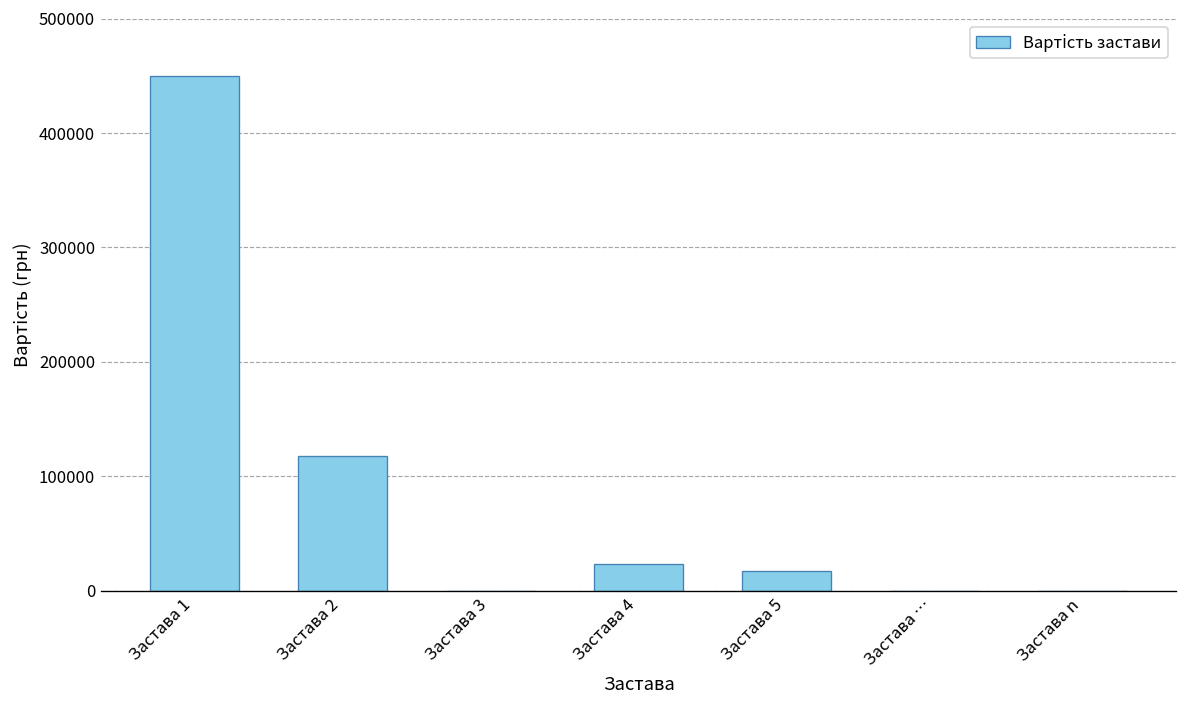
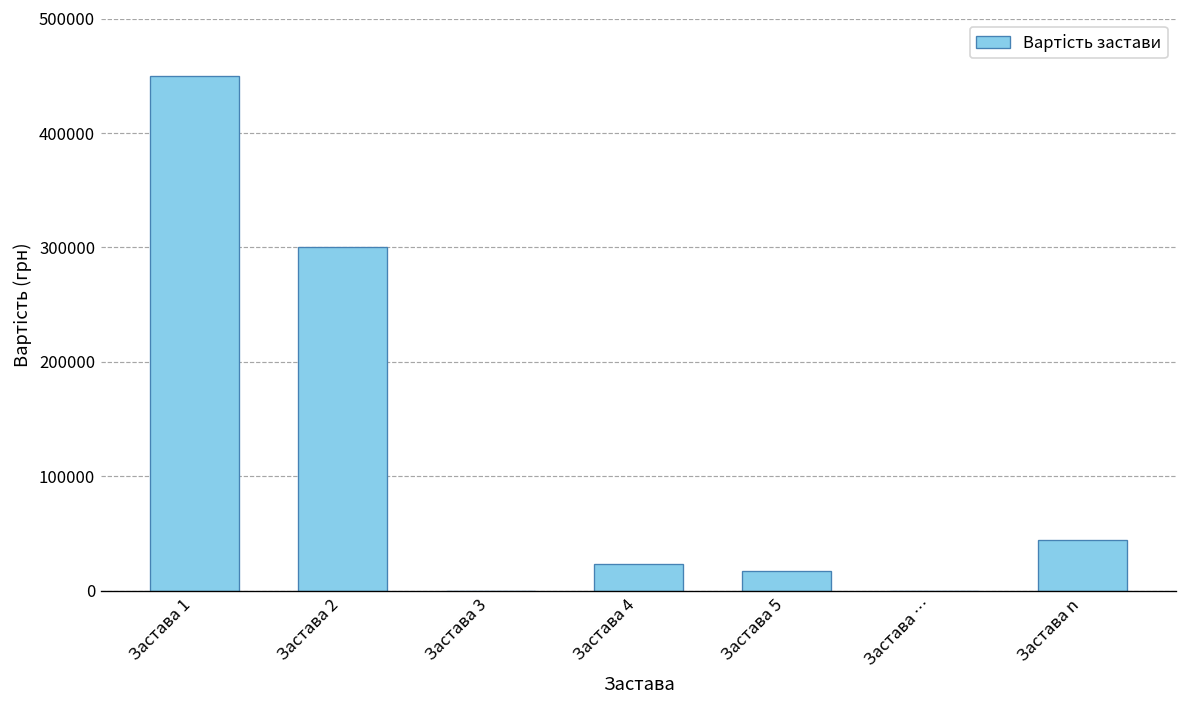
  {
    "Застава 1": 450000,
-   "Застава 2": 120000,
+   "Застава 2": 300000,
    "Застава 3": 0,
    "Застава 4": 20000,
    "Застава 5": 20000,
    "Застава …": 0,
-   "Застава n": 0
+   "Застава n": 40000
  }
